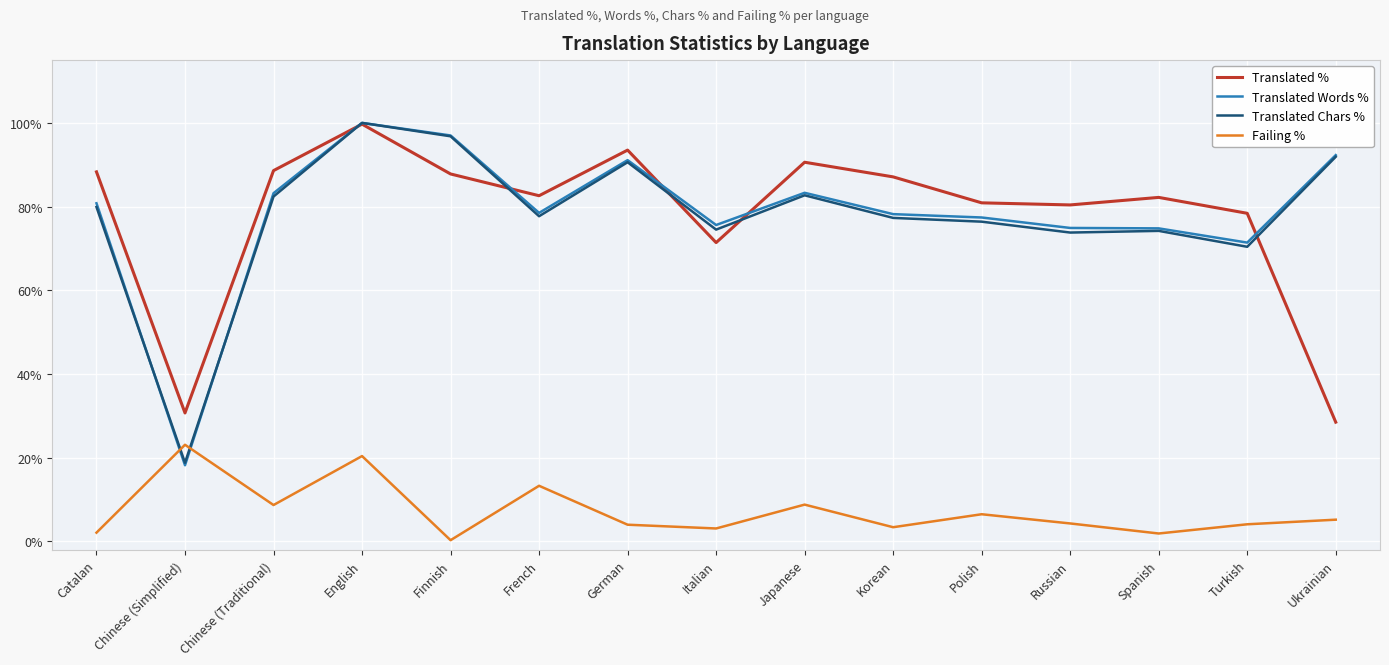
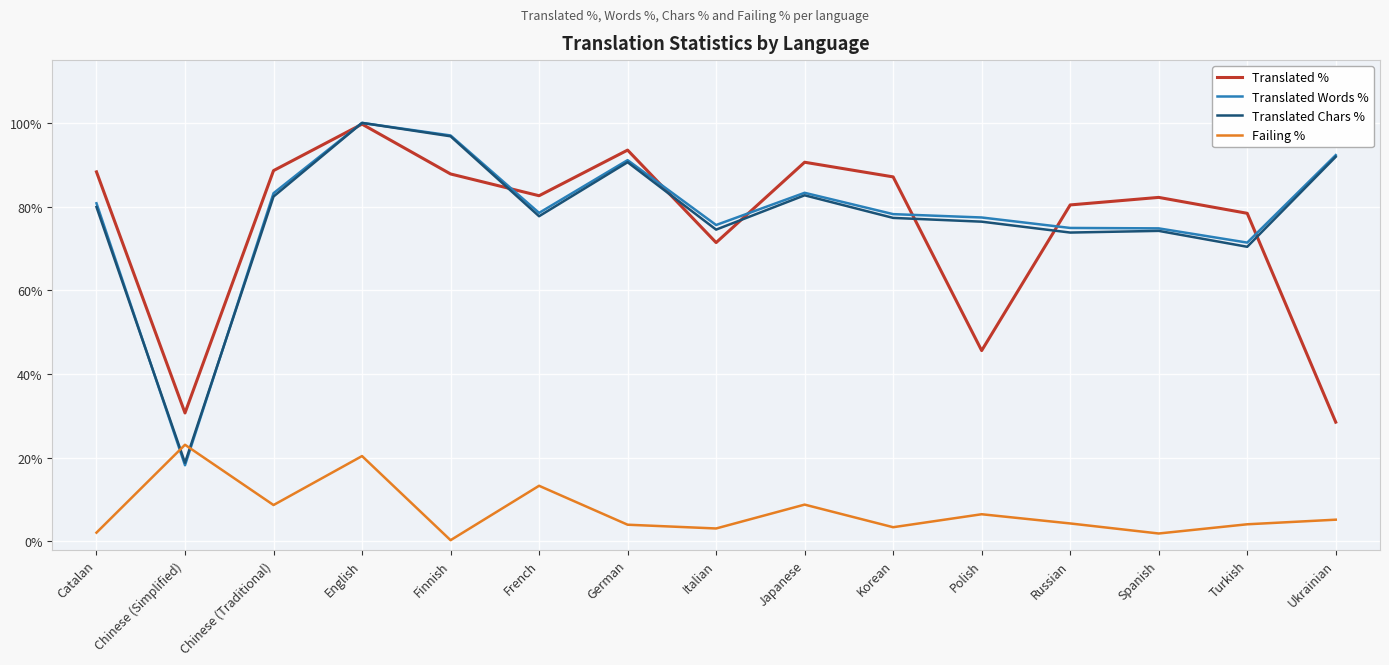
  {
    "Translated %": {
      "Catalan": "88%",
      "Chinese (Simplified)": "31%",
      "Chinese (Traditional)": "89%",
      "Finnish": "88%",
      "French": "83%",
      "German": "94%",
      "Italian": "71%",
      "Japanese": "91%",
      "Korean": "87%",
-     "Polish": "81%",
+     "Polish": "46%",
      "Russian": "80%",
      "Spanish": "82%",
      "Turkish": "78%",
      "Ukrainian": "29%"
    },
    "Translated Words %": {
      "Catalan": "81%",
      "Chinese (Traditional)": "83%",
      "French": "79%",
      "Italian": "76%",
      "Korean": "78%",
      "Polish": "77%",
      "Russian": "75%",
      "Turkish": "71%"
    },
    "Translated Chars %": {
      "Catalan": "80%",
      "Chinese (Traditional)": "82%",
      "French": "78%",
      "Italian": "75%",
      "Korean": "77%",
      "Polish": "76%",
      "Russian": "74%",
      "Turkish": "70%"
    },
    "Failing %": {
      "Catalan": "2%",
      "Chinese (Simplified)": "23%",
      "Chinese (Traditional)": "9%",
      "English": "20%",
      "Finnish": "0%",
      "French": "13%",
      "German": "4%",
      "Italian": "3%",
      "Japanese": "9%",
      "Korean": "3%",
      "Polish": "7%",
      "Russian": "4%",
      "Spanish": "2%",
      "Turkish": "4%",
      "Ukrainian": "5%"
    }
  }
